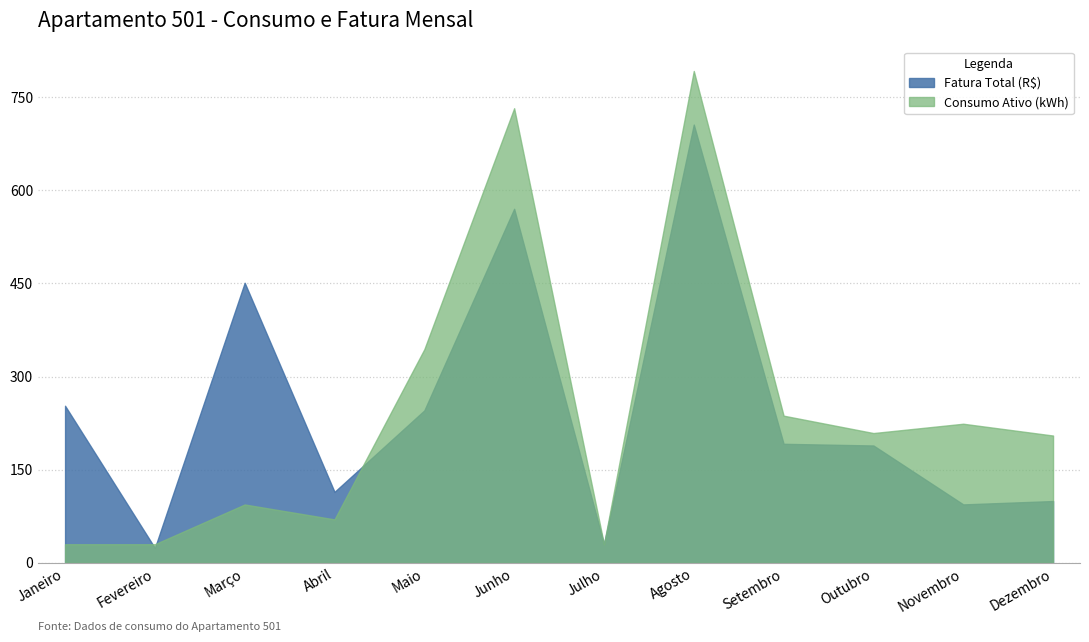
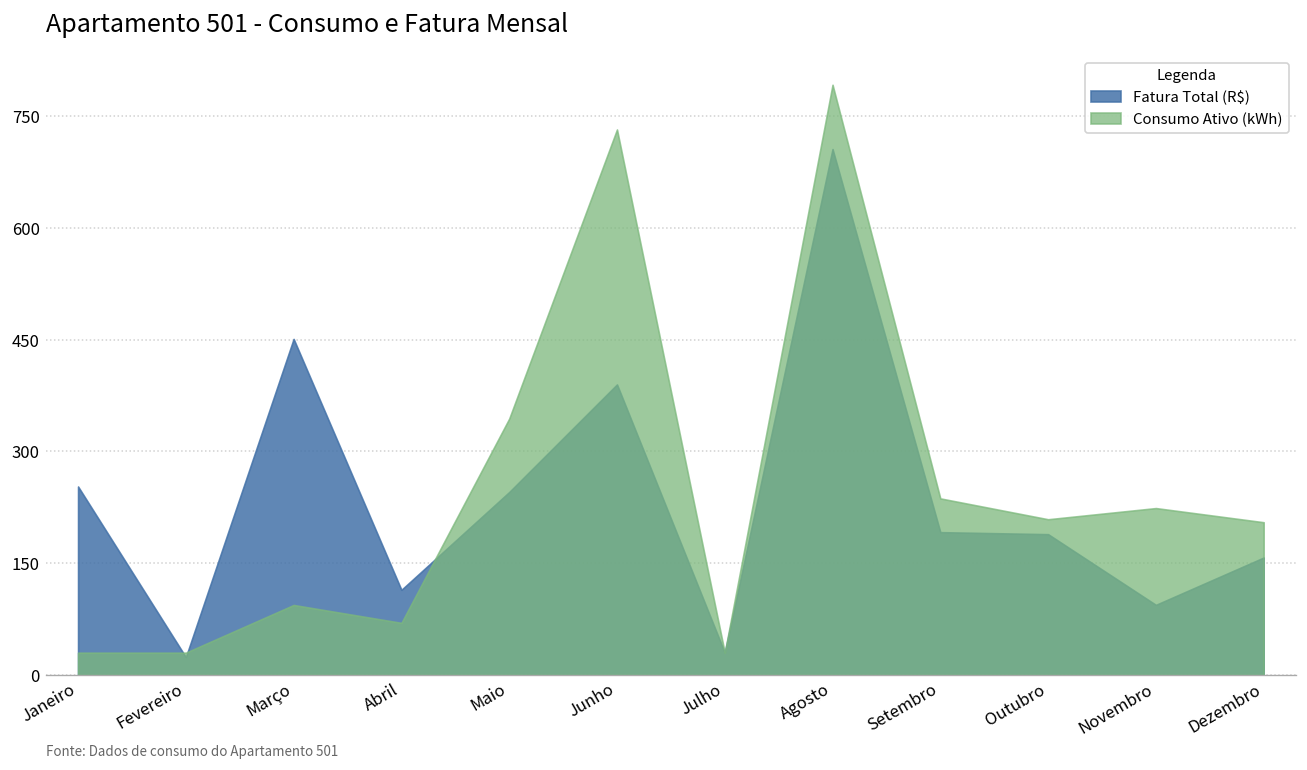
  {
    "Fatura Total (R$)": {
      "Janeiro": 250,
      "Fevereiro": 20,
      "Março": 450,
      "Abril": 110,
      "Maio": 250,
-     "Junho": 570,
+     "Junho": 390,
      "Agosto": 710,
      "Setembro": 190,
      "Outubro": 190,
      "Novembro": 90,
-     "Dezembro": 100
+     "Dezembro": 160
    },
    "Consumo Ativo (kWh)": {
      "Janeiro": 30,
      "Fevereiro": 30,
      "Março": 90,
      "Abril": 70,
      "Maio": 340,
      "Junho": 730,
      "Agosto": 790,
      "Setembro": 240,
      "Outubro": 210,
      "Novembro": 220,
      "Dezembro": 210
    }
  }
